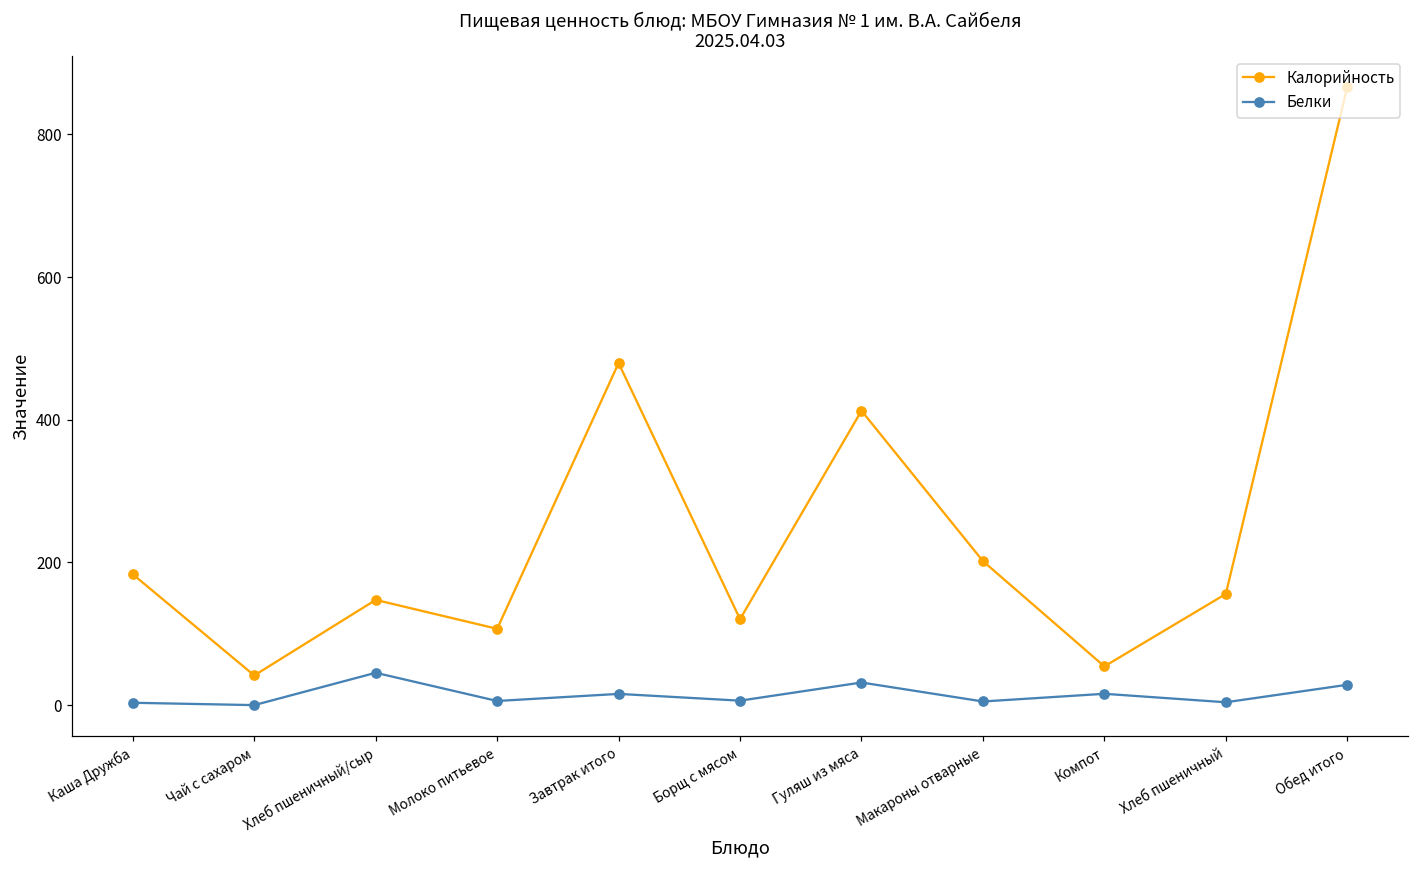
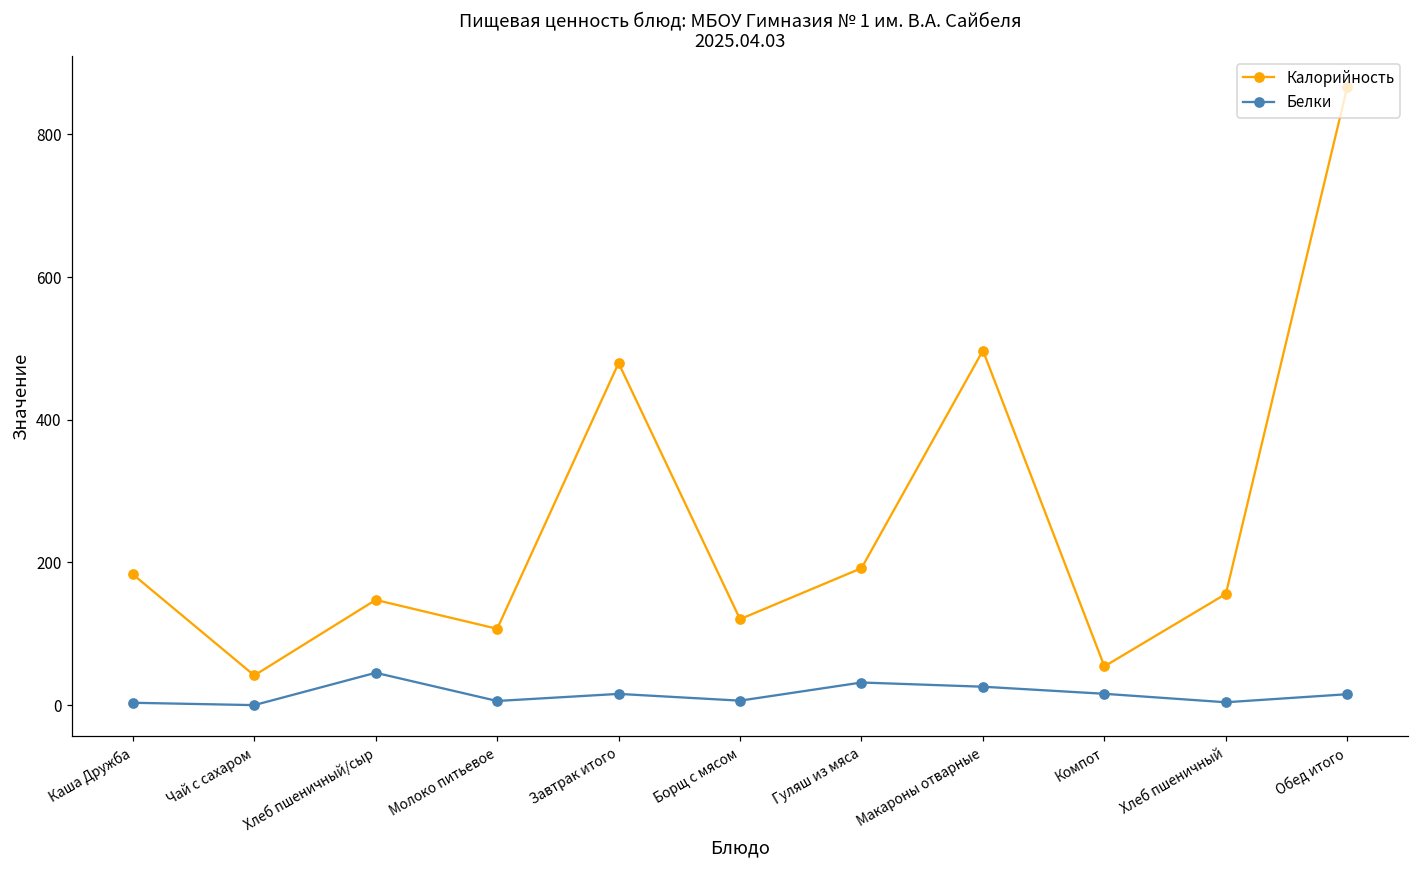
  {
    "Калорийность": {
      "Каша Дружба": 180,
      "Чай с сахаром": 40,
      "Хлеб пшеничный/сыр": 150,
      "Молоко питьевое": 110,
      "Завтрак итого": 480,
      "Борщ с мясом": 120,
-     "Гуляш из мяса": 410,
-     "Макароны отварные": 200,
+     "Гуляш из мяса": 190,
+     "Макароны отварные": 500,
      "Компот": 50,
      "Хлеб пшеничный": 160
    },
    "Белки": {
      "Каша Дружба": 0,
      "Чай с сахаром": 0,
      "Хлеб пшеничный/сыр": 50,
      "Молоко питьевое": 10,
      "Завтрак итого": 20,
      "Борщ с мясом": 10,
      "Гуляш из мяса": 30,
-     "Макароны отварные": 10,
+     "Макароны отварные": 30,
      "Компот": 20,
      "Хлеб пшеничный": 0,
-     "Обед итого": 30
+     "Обед итого": 20
    }
  }
